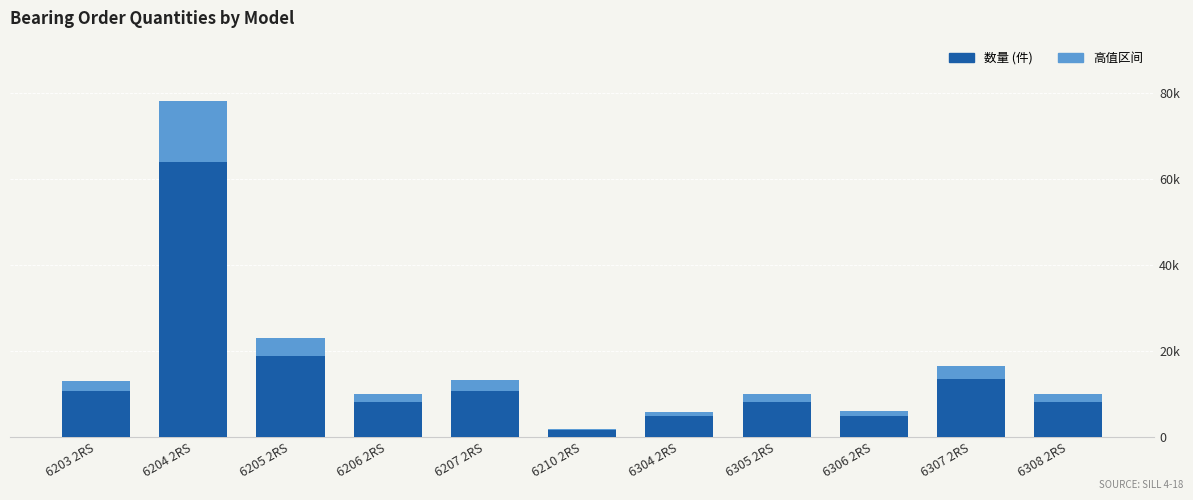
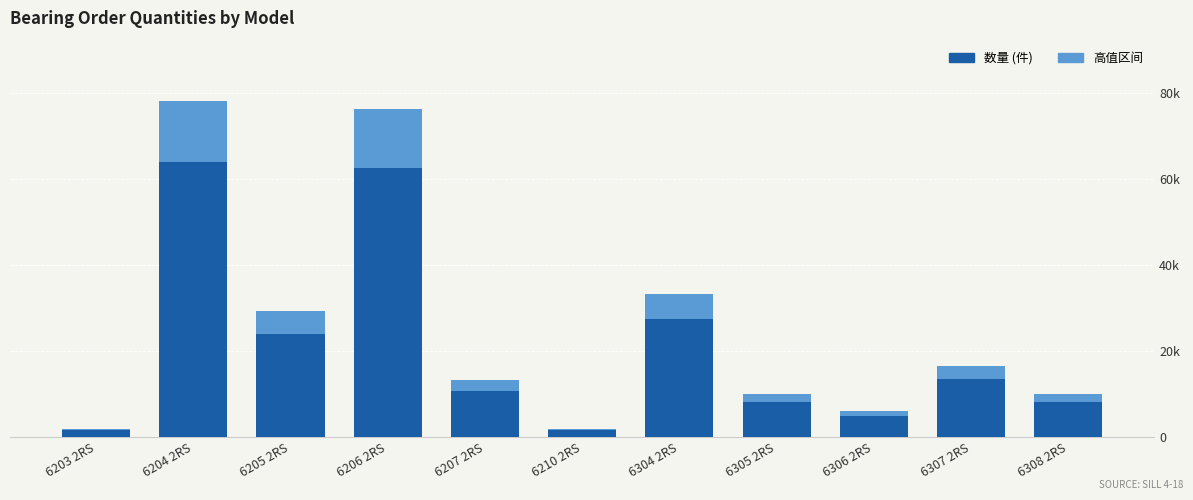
  {
-   "6203 2RS": 13000,
+   "6203 2RS": 2000,
    "6204 2RS": 78000,
-   "6205 2RS": 23000,
-   "6206 2RS": 10000,
+   "6205 2RS": 29000,
+   "6206 2RS": 76000,
    "6207 2RS": 13000,
    "6210 2RS": 2000,
-   "6304 2RS": 6000,
+   "6304 2RS": 33000,
    "6305 2RS": 10000,
    "6306 2RS": 6000,
    "6307 2RS": 17000,
    "6308 2RS": 10000
  }
